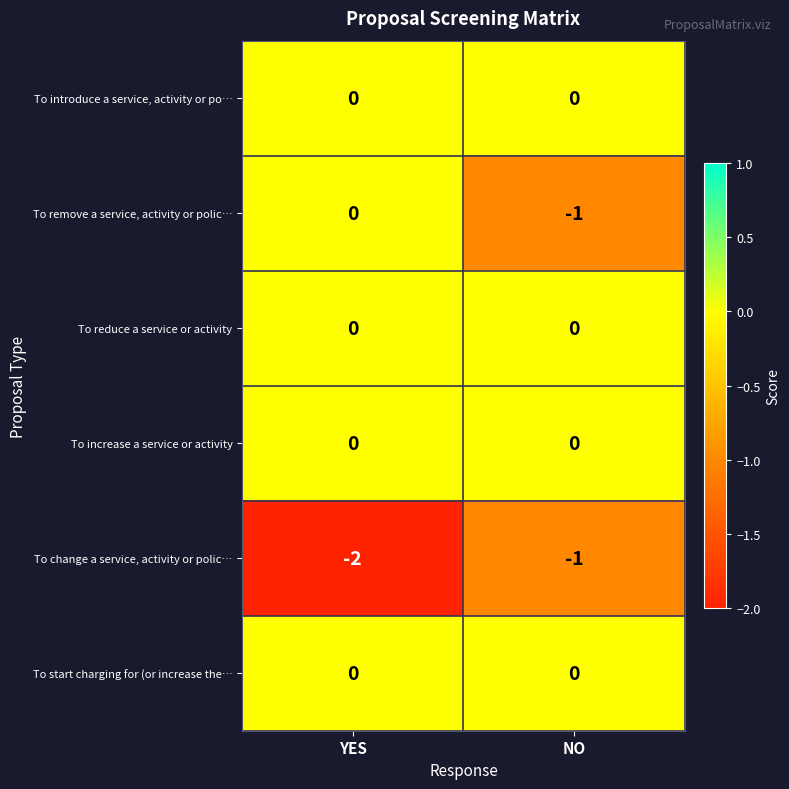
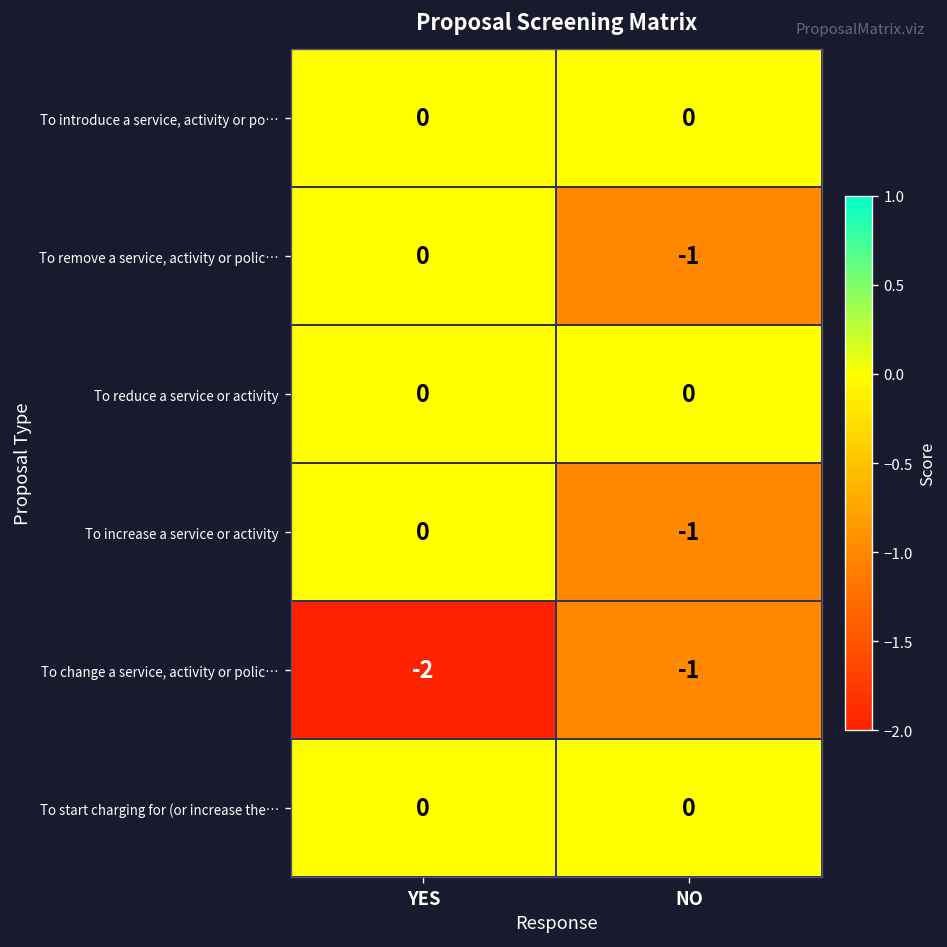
  {
    "To introduce a service, activity or po…": {
      "YES": 0,
      "NO": 0
    },
    "To remove a service, activity or polic…": {
      "YES": 0,
      "NO": -1
    },
    "To reduce a service or activity": {
      "YES": 0,
      "NO": 0
    },
    "To increase a service or activity": {
      "YES": 0,
-     "NO": 0
+     "NO": -1
    },
    "To change a service, activity or polic…": {
      "YES": -2,
      "NO": -1
    },
    "To start charging for (or increase the…": {
      "YES": 0,
      "NO": 0
    }
  }
